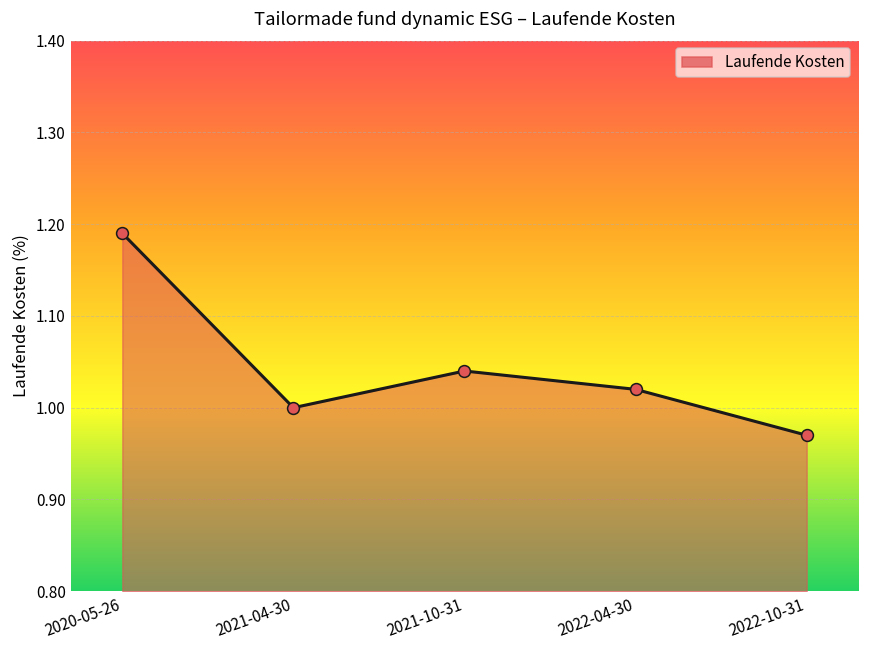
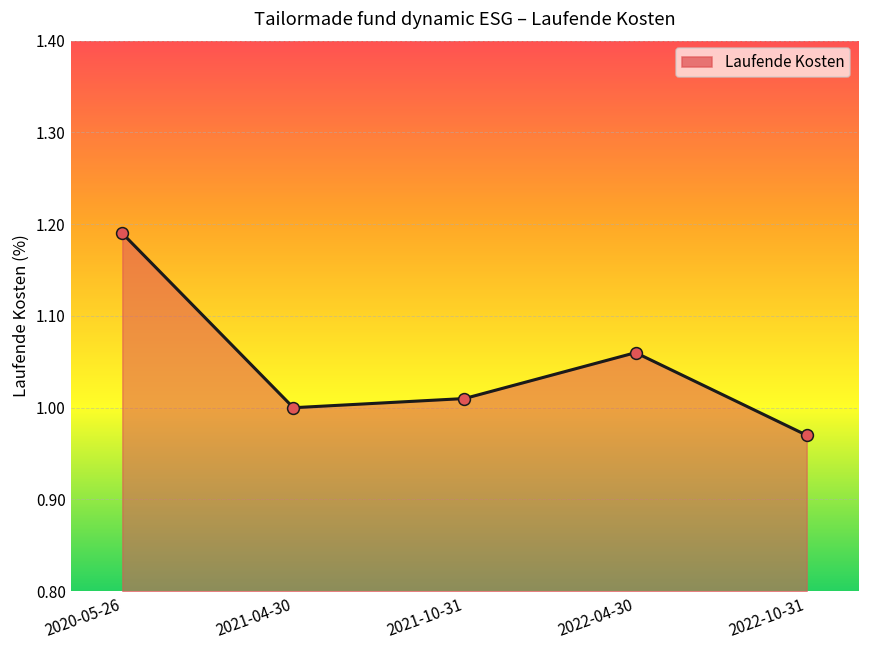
  {
    "2020-05-26": 1.19,
    "2021-04-30": 1.00,
-   "2021-10-31": 1.04,
-   "2022-04-30": 1.02,
+   "2021-10-31": 1.01,
+   "2022-04-30": 1.06,
    "2022-10-31": 0.97
  }
